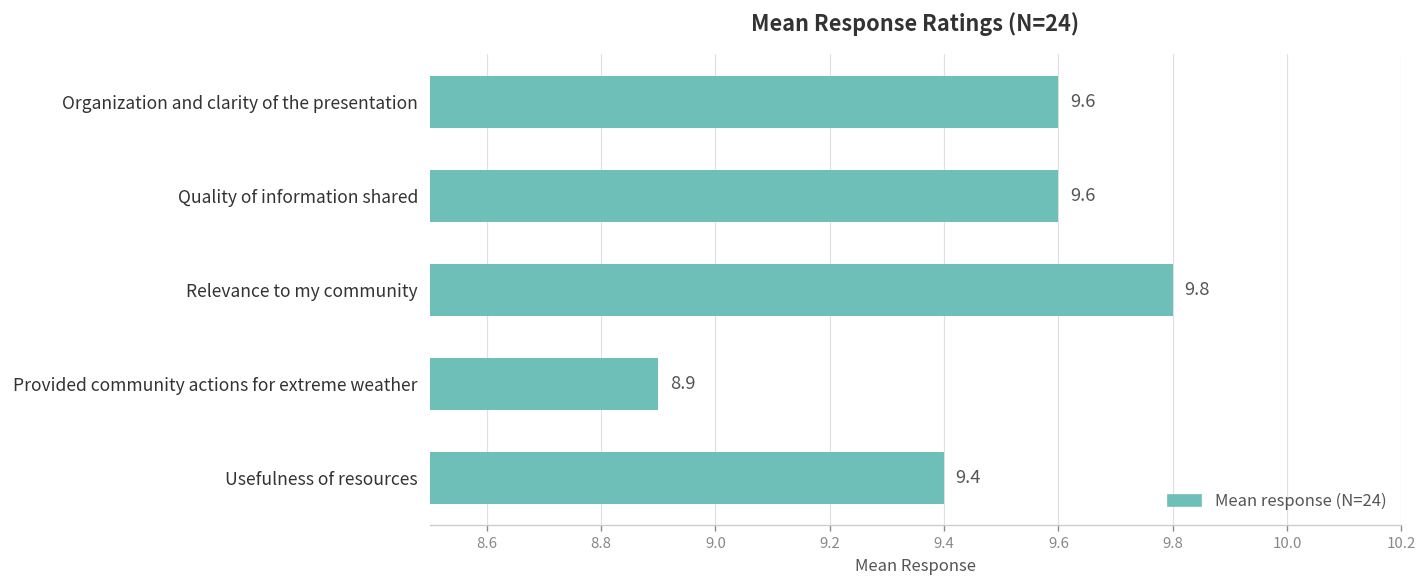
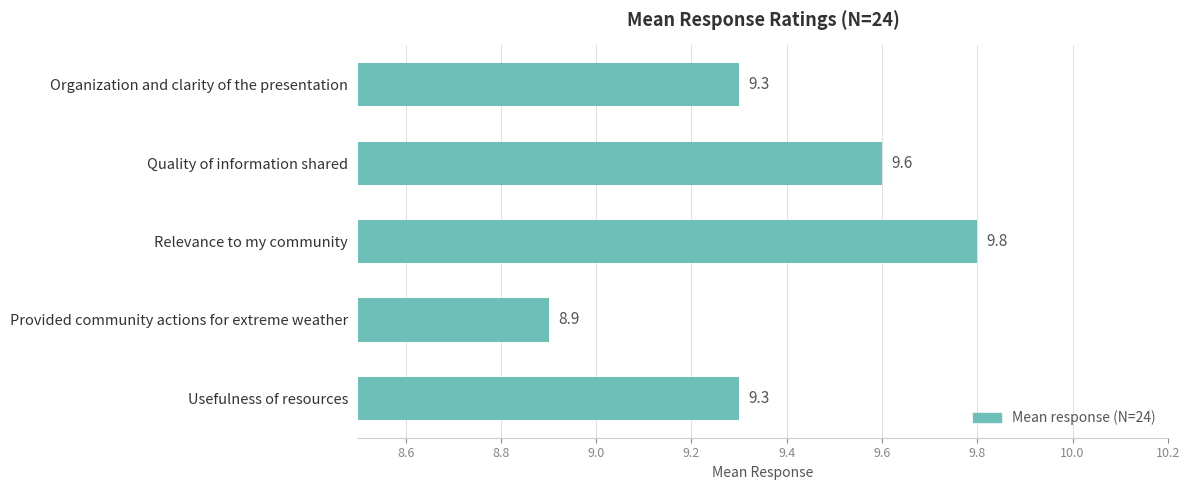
  {
-   "Organization and clarity of the presentation": 9.6,
+   "Organization and clarity of the presentation": 9.3,
    "Quality of information shared": 9.6,
    "Relevance to my community": 9.8,
    "Provided community actions for extreme weather": 8.9,
-   "Usefulness of resources": 9.4
+   "Usefulness of resources": 9.3
  }
